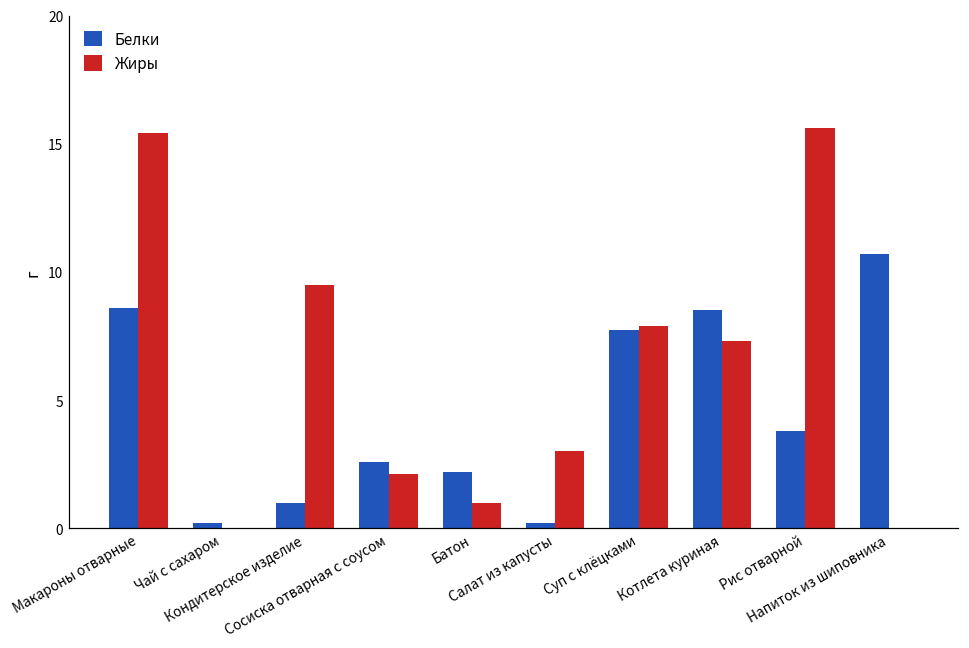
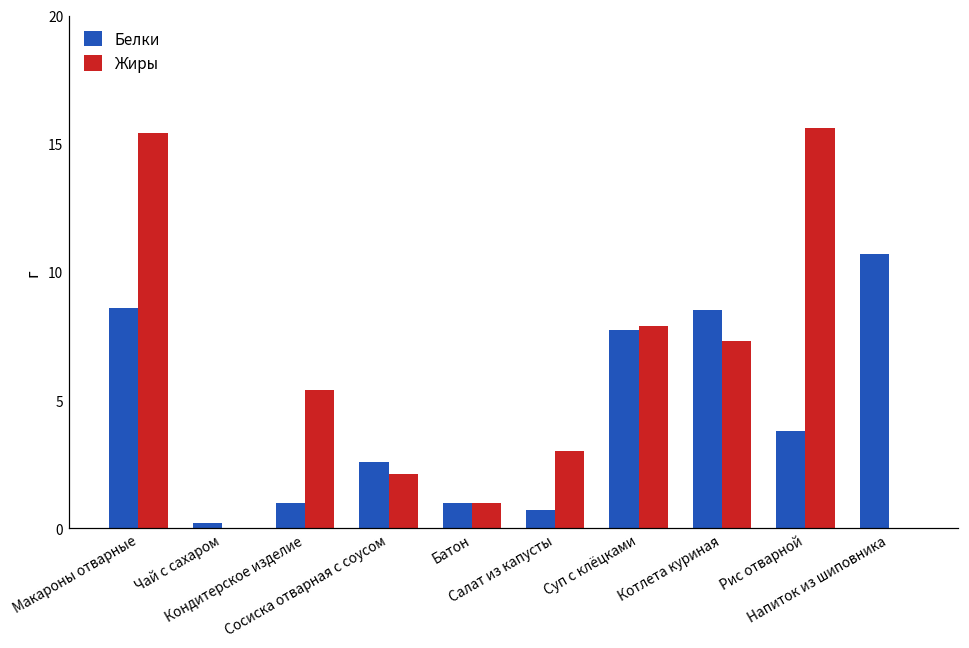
  {
    "Белки": {
      "Макароны отварные": 8.6,
      "Чай с сахаром": 0.2,
      "Кондитерское изделие": 1.0,
      "Сосиска отварная с соусом": 2.6,
-     "Батон": 2.2,
-     "Салат из капусты": 0.2,
+     "Батон": 1.0,
+     "Салат из капусты": 0.7,
      "Суп с клёцками": 7.8,
      "Котлета куриная": 8.5,
      "Рис отварной": 3.8,
      "Напиток из шиповника": 10.7
    },
    "Жиры": {
      "Макароны отварные": 15.4,
      "Чай с сахаром": 0.0,
-     "Кондитерское изделие": 9.5,
+     "Кондитерское изделие": 5.4,
      "Сосиска отварная с соусом": 2.1,
      "Батон": 1.0,
      "Салат из капусты": 3.0,
      "Суп с клёцками": 7.9,
      "Котлета куриная": 7.3,
      "Рис отварной": 15.6,
      "Напиток из шиповника": 0.0
    }
  }
